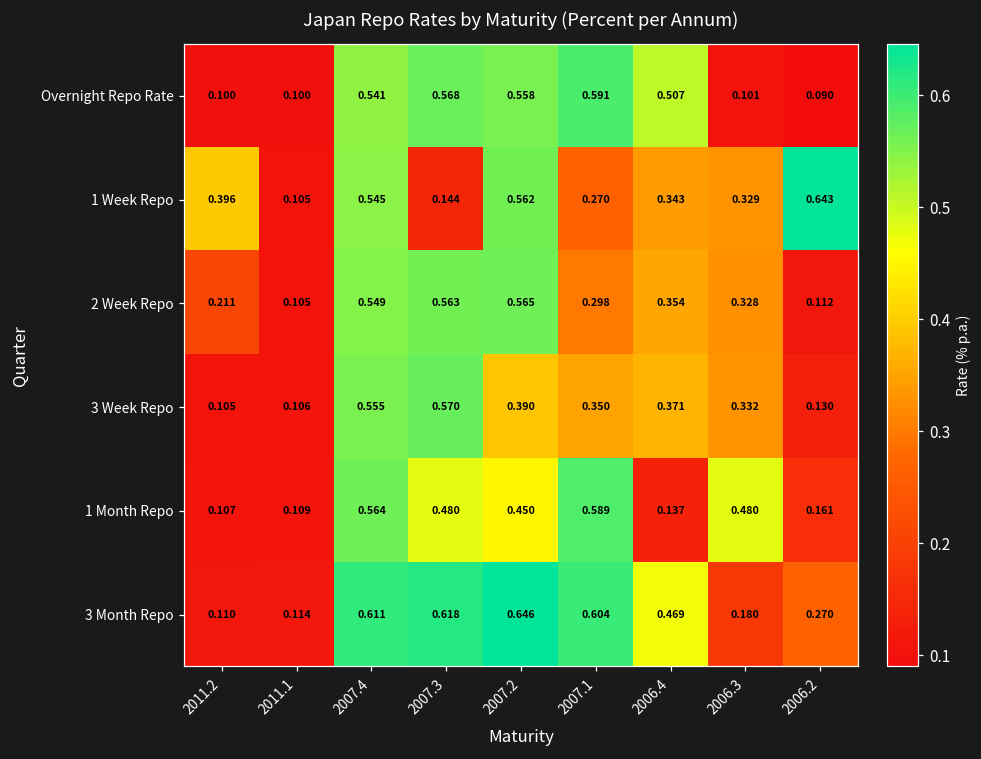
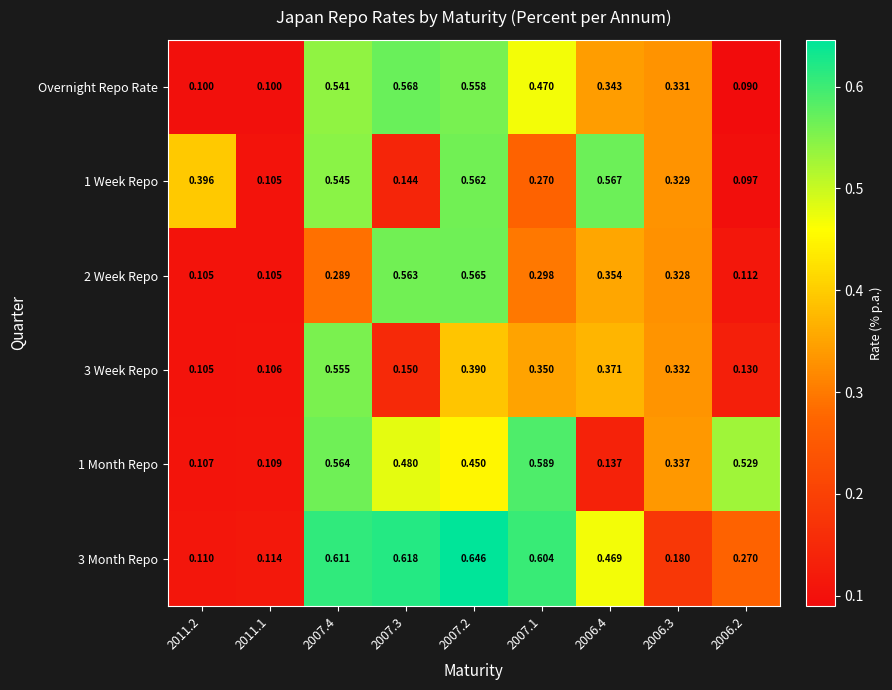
  {
    "Overnight Repo Rate": {
      "2011.2": 0.100,
      "2011.1": 0.100,
      "2007.4": 0.541,
      "2007.3": 0.568,
      "2007.2": 0.558,
-     "2007.1": 0.591,
-     "2006.4": 0.507,
-     "2006.3": 0.101,
+     "2007.1": 0.470,
+     "2006.4": 0.343,
+     "2006.3": 0.331,
      "2006.2": 0.090
    },
    "1 Week Repo": {
      "2011.2": 0.396,
      "2011.1": 0.105,
      "2007.4": 0.545,
      "2007.3": 0.144,
      "2007.2": 0.562,
      "2007.1": 0.270,
-     "2006.4": 0.343,
+     "2006.4": 0.567,
      "2006.3": 0.329,
-     "2006.2": 0.643
+     "2006.2": 0.097
    },
    "2 Week Repo": {
-     "2011.2": 0.211,
+     "2011.2": 0.105,
      "2011.1": 0.105,
-     "2007.4": 0.549,
+     "2007.4": 0.289,
      "2007.3": 0.563,
      "2007.2": 0.565,
      "2007.1": 0.298,
      "2006.4": 0.354,
      "2006.3": 0.328,
      "2006.2": 0.112
    },
    "3 Week Repo": {
      "2011.2": 0.105,
      "2011.1": 0.106,
      "2007.4": 0.555,
-     "2007.3": 0.570,
+     "2007.3": 0.150,
      "2007.2": 0.390,
      "2007.1": 0.350,
      "2006.4": 0.371,
      "2006.3": 0.332,
      "2006.2": 0.130
    },
    "1 Month Repo": {
      "2011.2": 0.107,
      "2011.1": 0.109,
      "2007.4": 0.564,
      "2007.3": 0.480,
      "2007.2": 0.450,
      "2007.1": 0.589,
      "2006.4": 0.137,
-     "2006.3": 0.480,
-     "2006.2": 0.161
+     "2006.3": 0.337,
+     "2006.2": 0.529
    },
    "3 Month Repo": {
      "2011.2": 0.110,
      "2011.1": 0.114,
      "2007.4": 0.611,
      "2007.3": 0.618,
      "2007.2": 0.646,
      "2007.1": 0.604,
      "2006.4": 0.469,
      "2006.3": 0.180,
      "2006.2": 0.270
    }
  }
